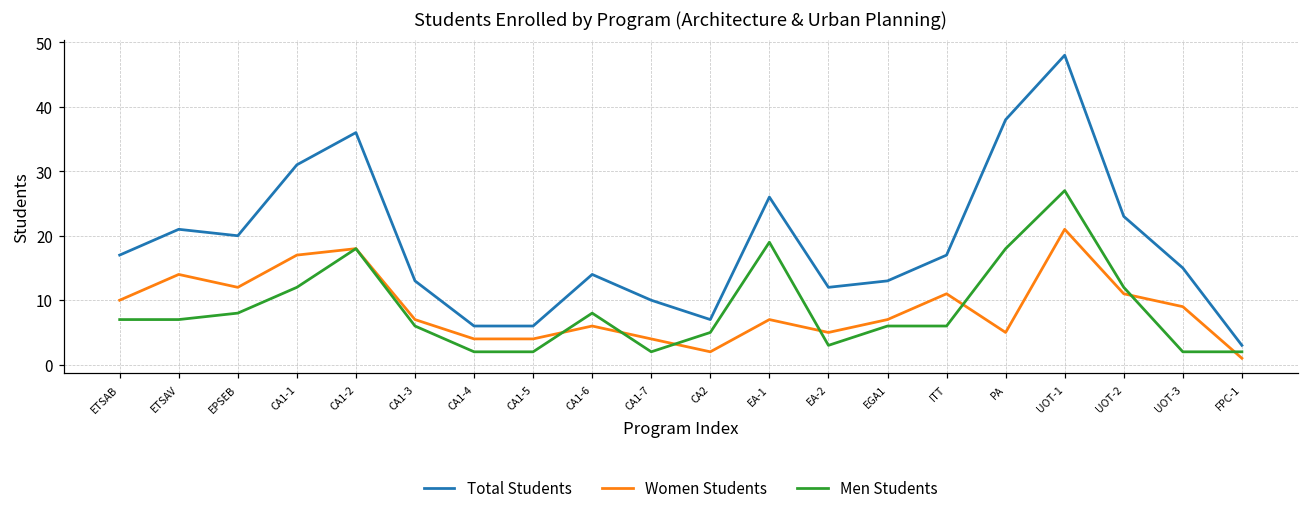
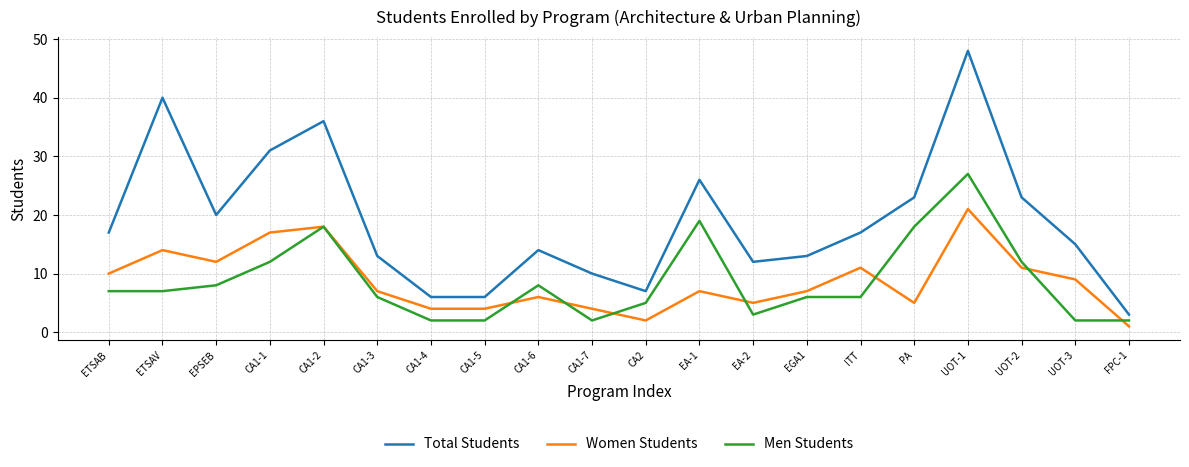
  {
    "Total Students": {
      "ETSAB": 17,
-     "ETSAV": 21,
+     "ETSAV": 40,
      "EPSEB": 20,
      "CA1-1": 31,
      "CA1-2": 36,
      "CA1-3": 13,
      "CA1-4": 6,
      "CA1-5": 6,
      "CA1-6": 14,
      "CA1-7": 10,
      "CA2": 7,
      "EA-1": 26,
      "EA-2": 12,
      "EGA1": 13,
      "ITT": 17,
-     "PA": 38,
+     "PA": 23,
      "UOT-1": 48,
      "UOT-2": 23,
      "UOT-3": 15,
      "FPC-1": 3
    },
    "Women Students": {
      "ETSAB": 10,
      "ETSAV": 14,
      "EPSEB": 12,
      "CA1-1": 17,
      "CA1-3": 7,
      "CA1-4": 4,
      "CA1-5": 4,
      "CA1-6": 6,
      "CA1-7": 4,
      "CA2": 2,
      "EA-1": 7,
      "EA-2": 5,
      "EGA1": 7,
      "ITT": 11,
      "PA": 5,
      "UOT-1": 21,
      "UOT-2": 11,
      "UOT-3": 9,
      "FPC-1": 1
    },
    "Men Students": {
      "ETSAB": 7,
      "ETSAV": 7,
      "EPSEB": 8,
      "CA1-1": 12,
      "CA1-3": 6,
      "CA1-4": 2,
      "CA1-5": 2,
      "CA1-6": 8,
      "CA1-7": 2,
      "CA2": 5,
      "EA-1": 19,
      "EA-2": 3,
      "EGA1": 6,
      "ITT": 6,
      "PA": 18,
      "UOT-1": 27,
      "UOT-2": 12,
      "UOT-3": 2,
      "FPC-1": 2
    }
  }
